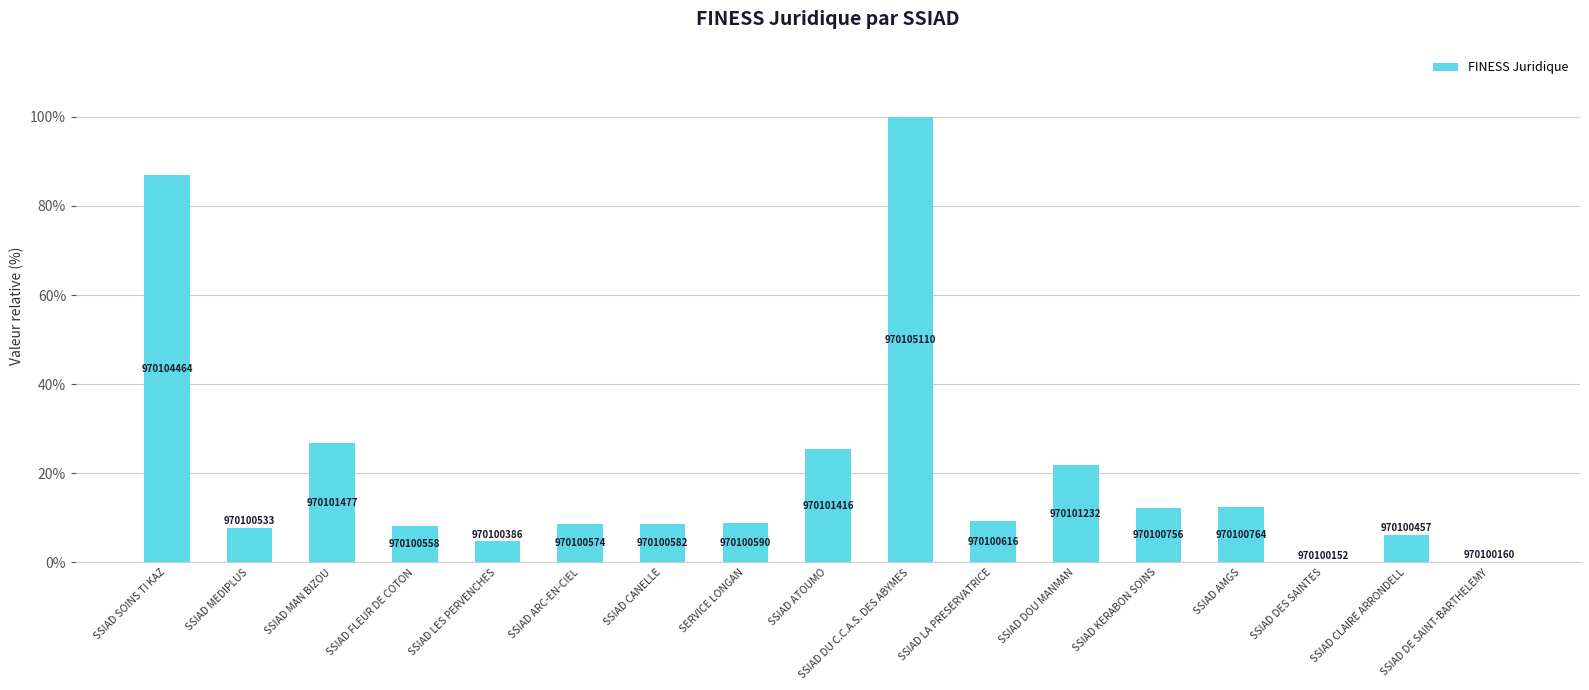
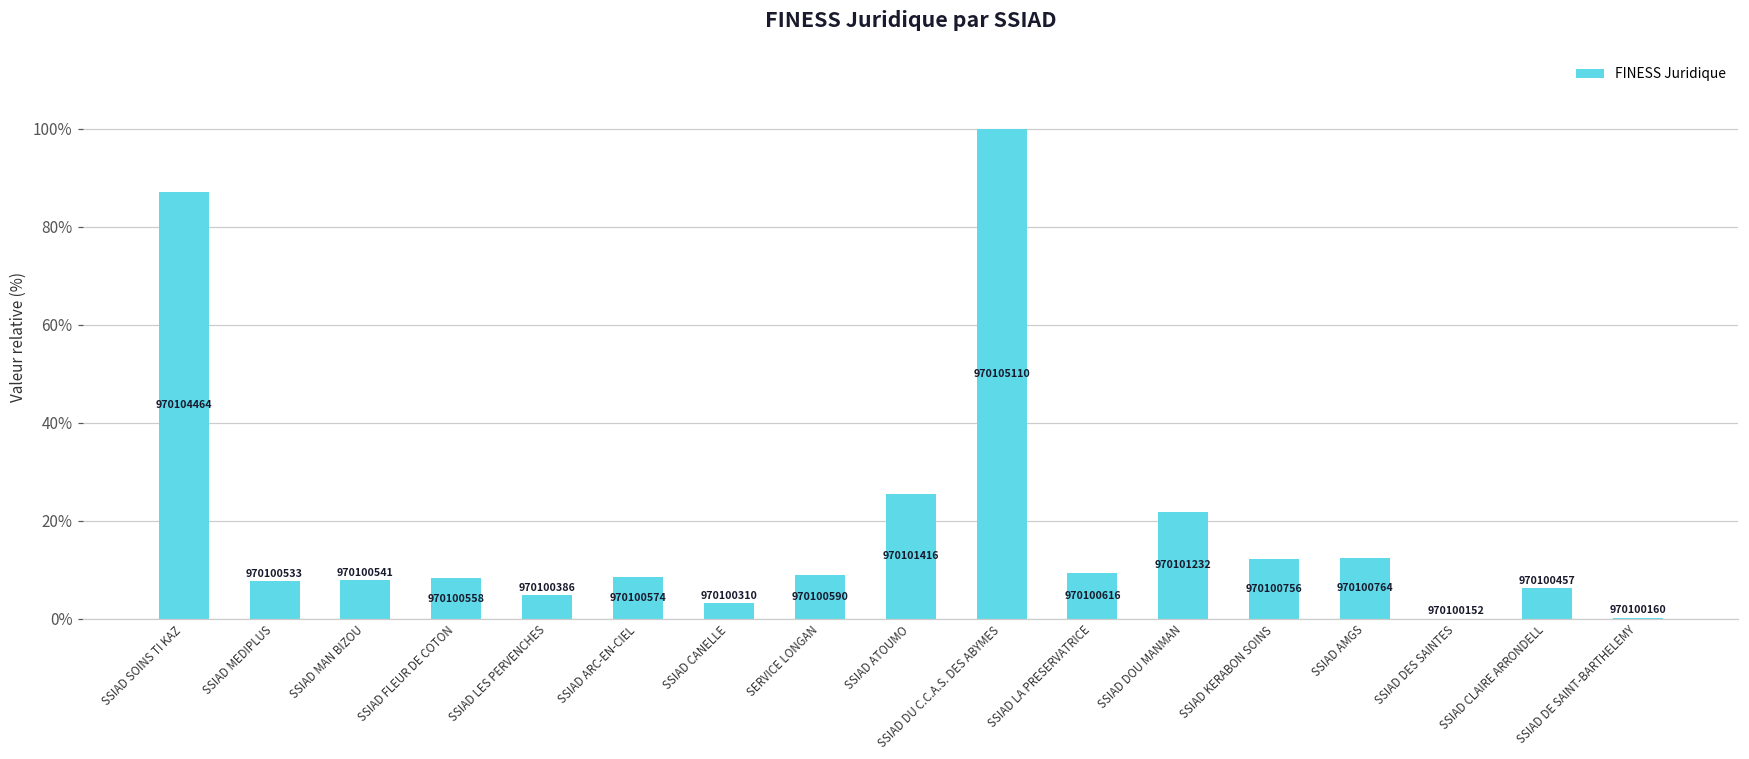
  {
-   "SSIAD MAN BIZOU": 970101477,
-   "SSIAD CANELLE": 970100582
+   "SSIAD MAN BIZOU": 970100541,
+   "SSIAD CANELLE": 970100310
  }
